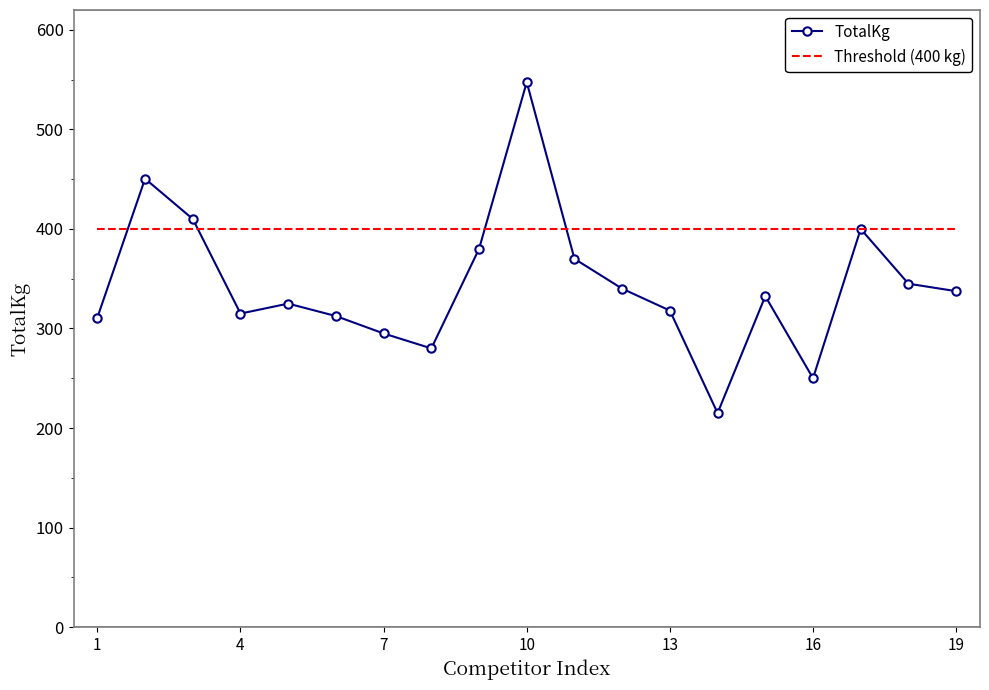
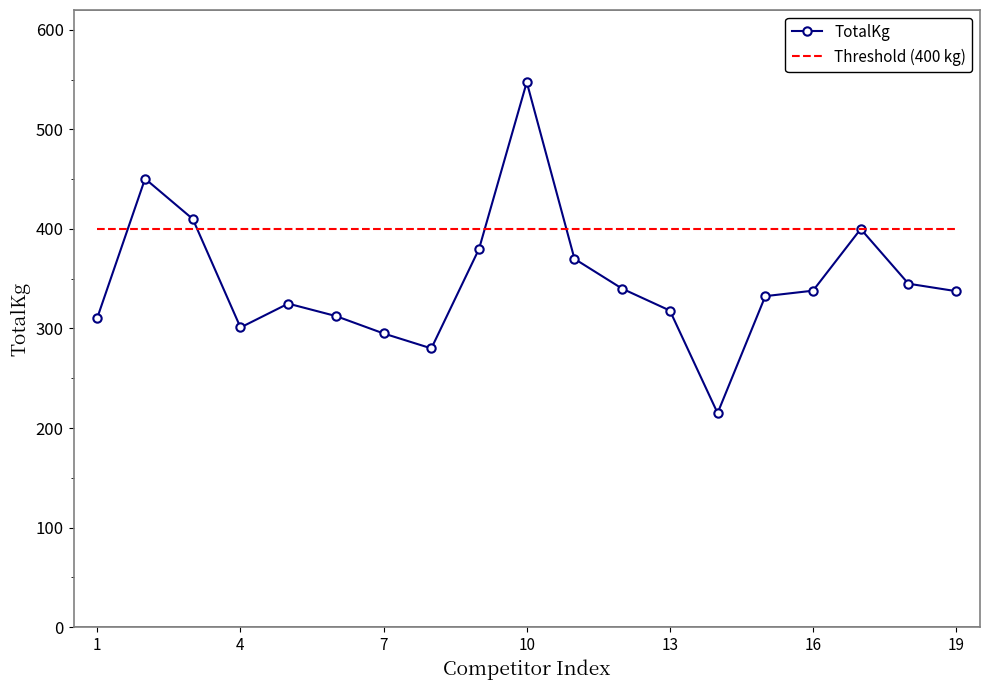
  {
    "TotalKg": {
      "1": 310,
-     "4": 320,
+     "4": 300,
      "7": 300,
      "10": 550,
      "13": 320,
-     "16": 250,
+     "16": 340,
      "19": 340
    },
    "Threshold (400 kg)": {
      "1": 400,
      "4": 400,
      "7": 400,
      "10": 400,
      "13": 400,
      "16": 400,
      "19": 400
    }
  }
